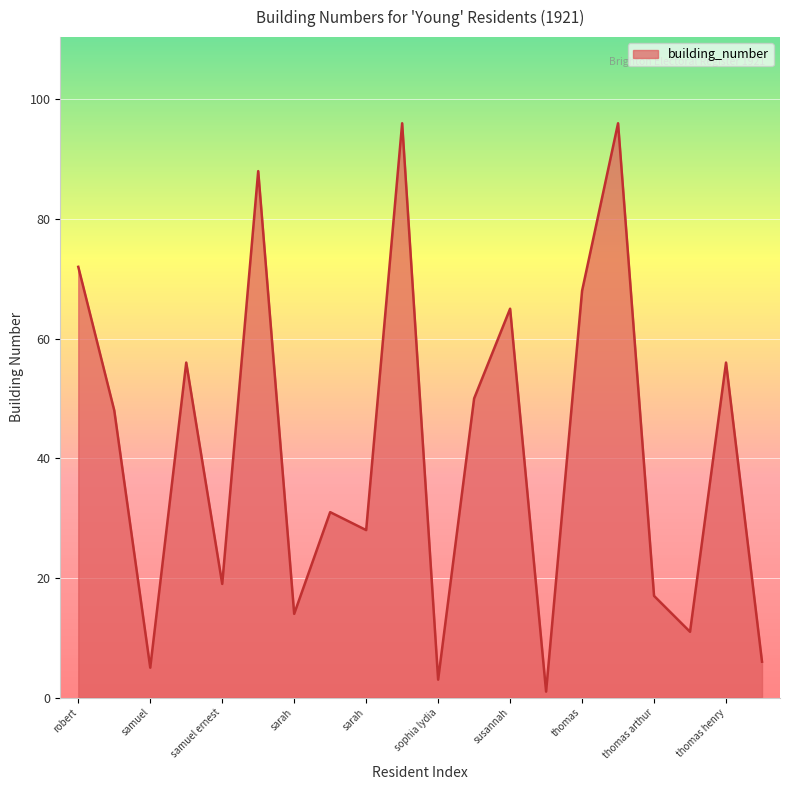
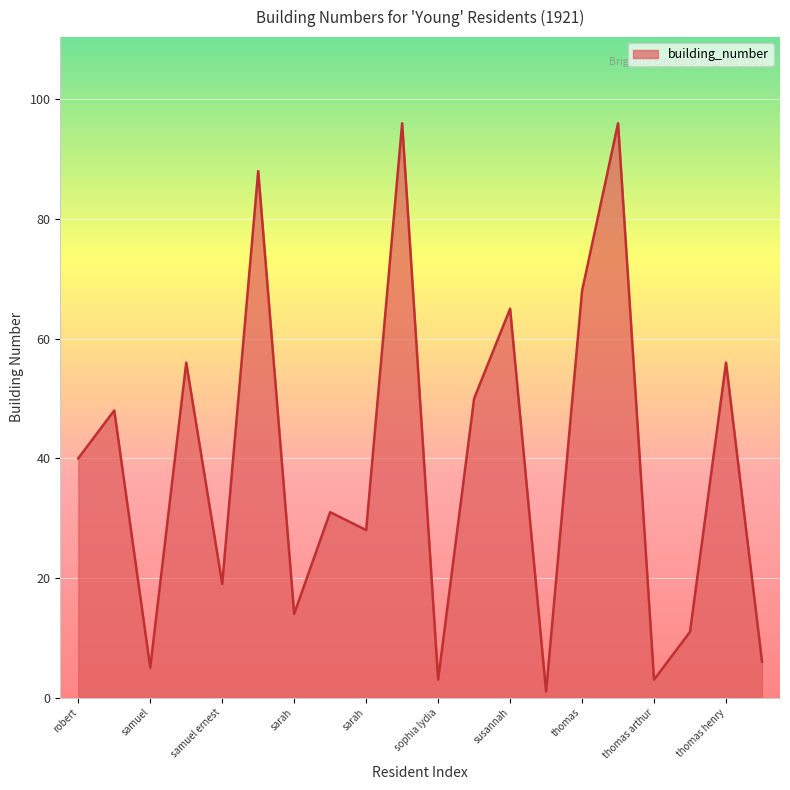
  {
-   "robert": 72,
+   "robert": 40,
    "samuel": 5,
    "samuel ernest": 19,
    "sophia lydia": 3,
    "susannah": 65,
-   "thomas arthur": 17,
+   "thomas arthur": 3,
    "thomas henry": 56
  }
